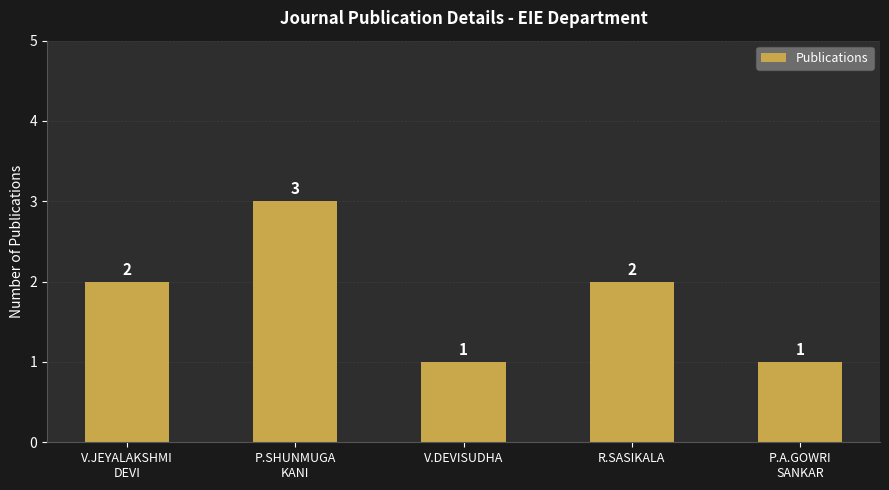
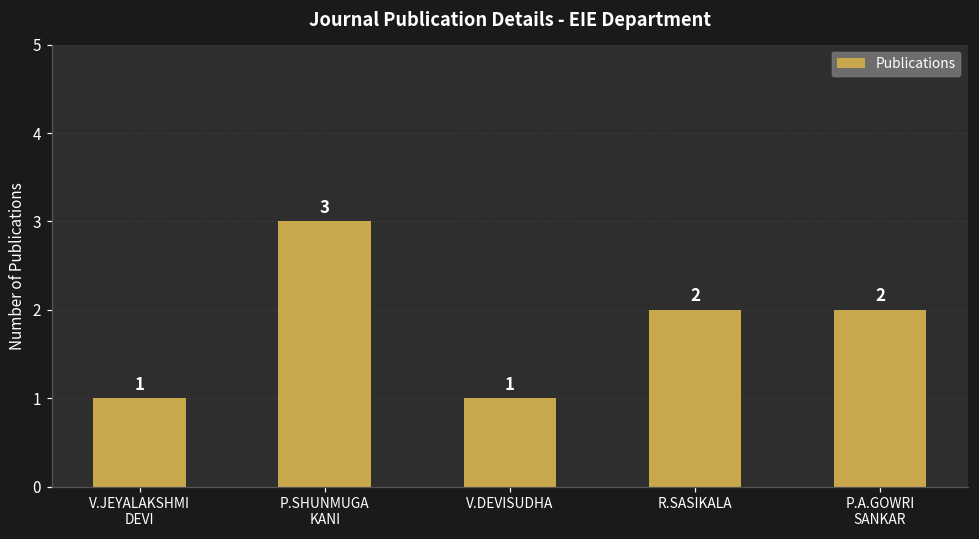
  {
-   "V.JEYALAKSHMI DEVI": 2,
+   "V.JEYALAKSHMI DEVI": 1,
    "P.SHUNMUGA KANI": 3,
    "V.DEVISUDHA": 1,
    "R.SASIKALA": 2,
-   "P.A.GOWRI SANKAR": 1
+   "P.A.GOWRI SANKAR": 2
  }
